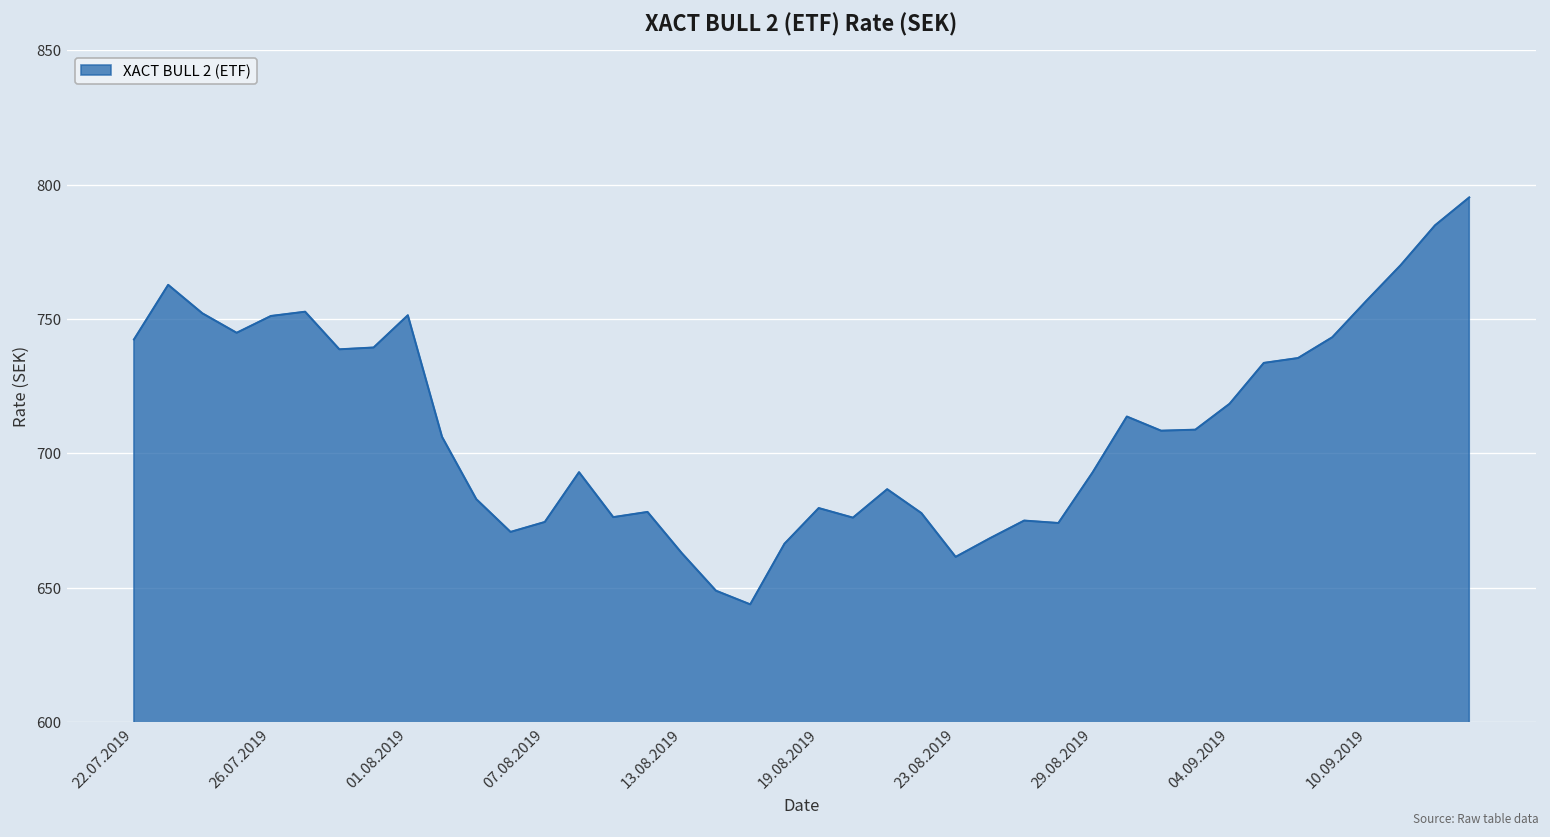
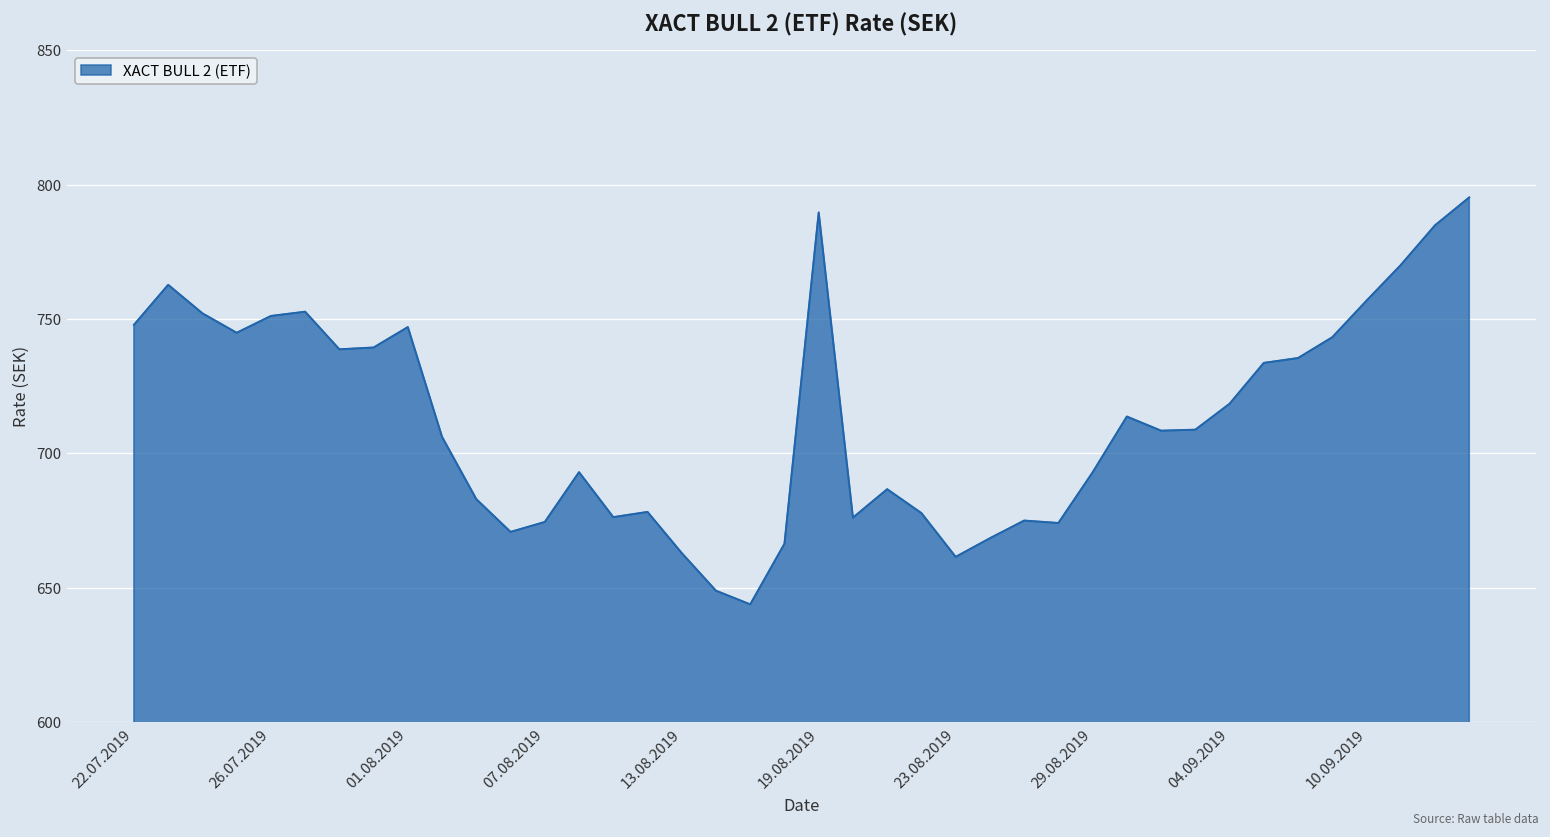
  {
-   "22.07.2019": 742,
+   "22.07.2019": 748,
    "26.07.2019": 751,
-   "01.08.2019": 751,
+   "01.08.2019": 747,
    "07.08.2019": 674,
    "13.08.2019": 663,
-   "19.08.2019": 680,
+   "19.08.2019": 790,
    "23.08.2019": 661,
    "29.08.2019": 693,
    "04.09.2019": 718,
    "10.09.2019": 757
  }
